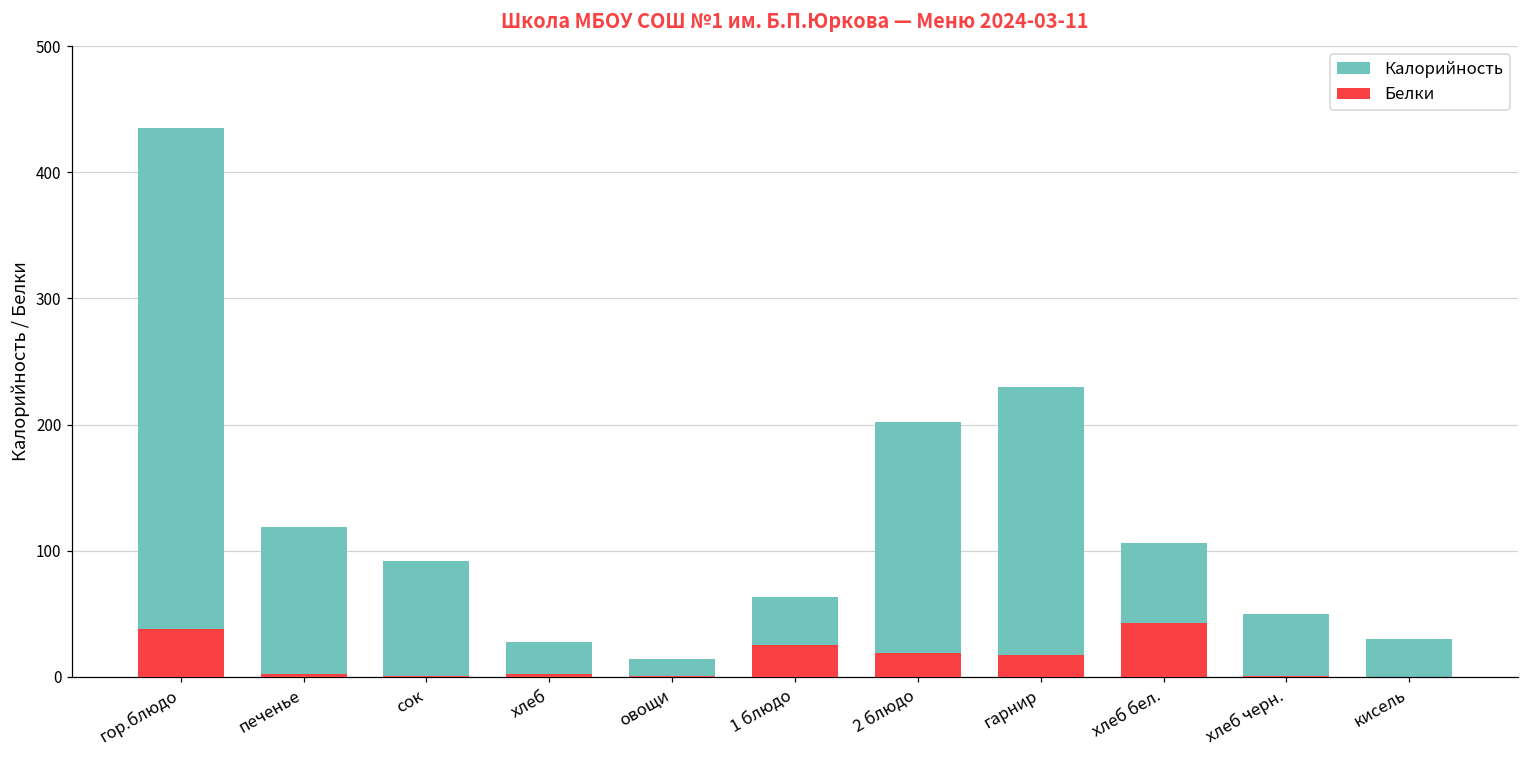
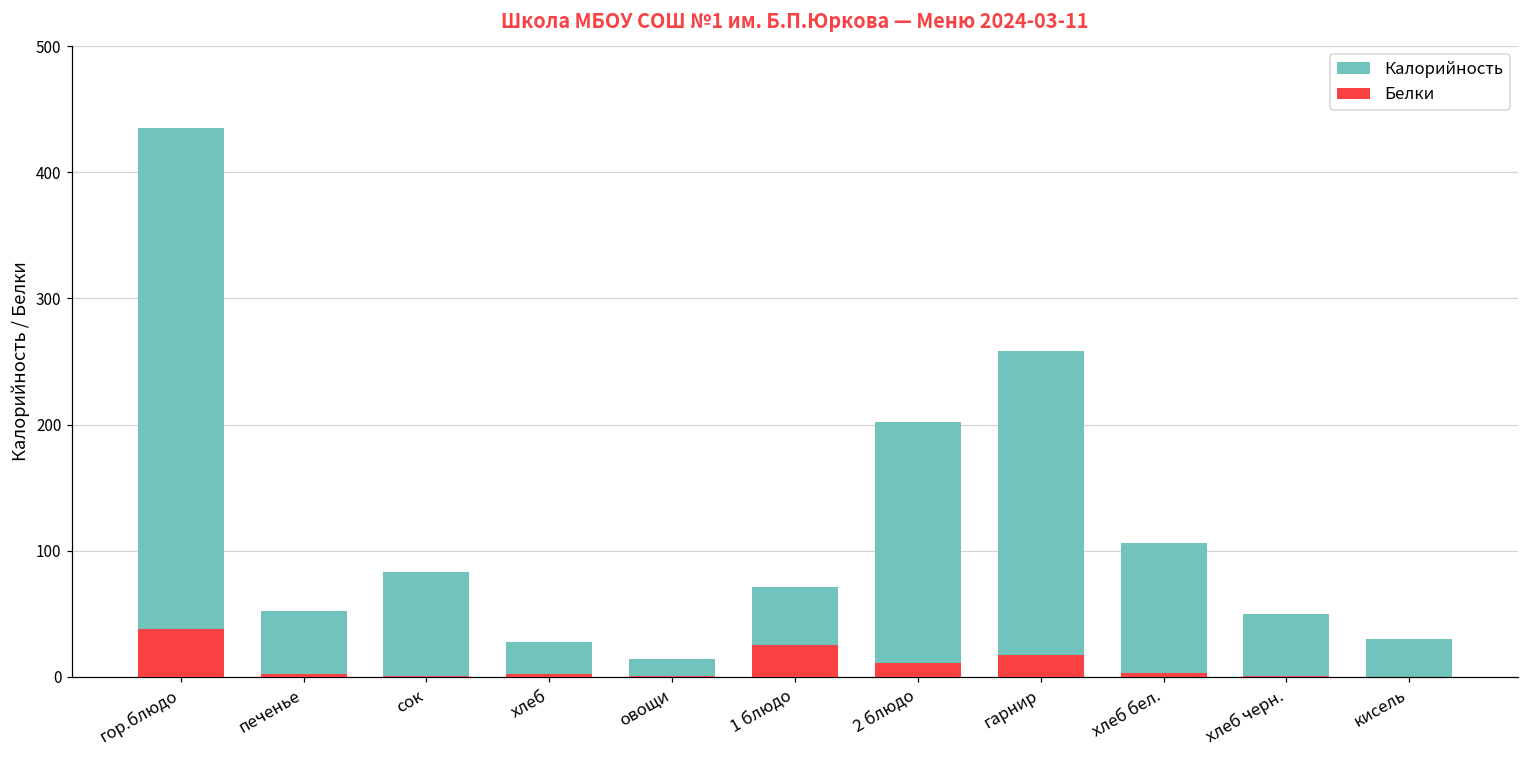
  {
    "Калорийность": {
      "гор.блюдо": 435,
-     "печенье": 119,
-     "сок": 92,
+     "печенье": 52,
+     "сок": 83,
      "хлеб": 28,
      "овощи": 14,
-     "1 блюдо": 63,
+     "1 блюдо": 71,
      "2 блюдо": 202,
-     "гарнир": 230,
+     "гарнир": 258,
      "хлеб бел.": 106,
      "хлеб черн.": 50,
      "кисель": 30
    },
    "Белки": {
-     "2 блюдо": 19,
-     "хлеб бел.": 43,
+     "2 блюдо": 11,
+     "хлеб бел.": 3,
      "кисель": 0
    }
  }
